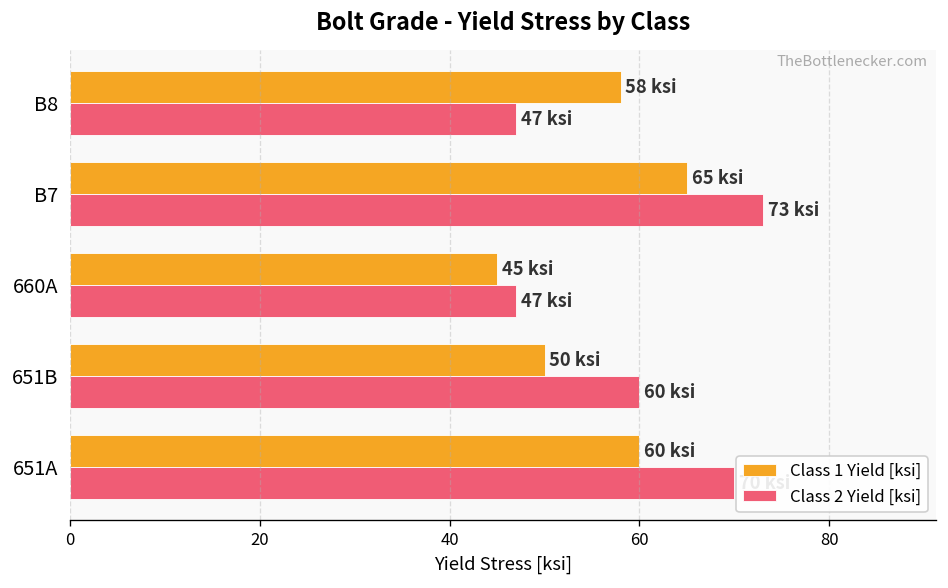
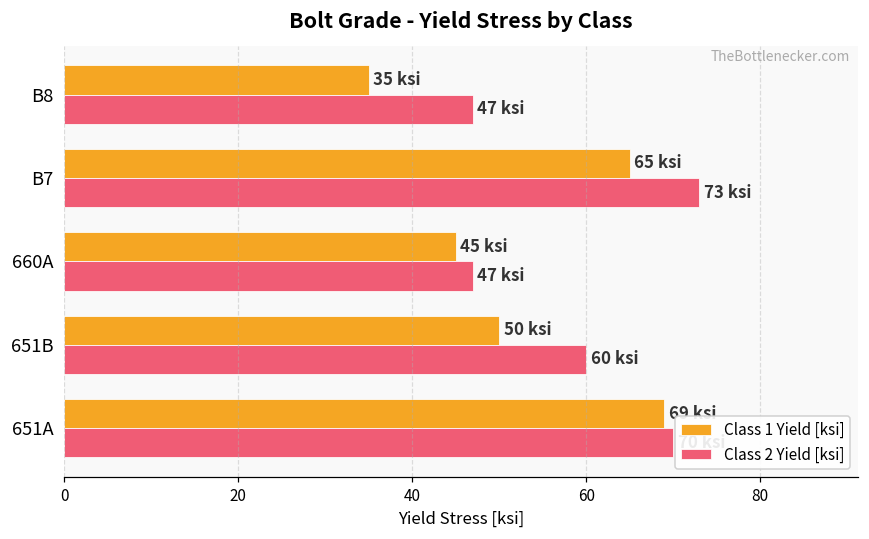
  {
    "Class 1 Yield [ksi]": {
-     "B8": 58,
+     "B8": 35,
      "B7": 65,
      "660A": 45,
      "651B": 50,
-     "651A": 60
+     "651A": 69
    },
    "Class 2 Yield [ksi]": {
      "B8": 47,
      "B7": 73,
      "660A": 47,
      "651B": 60
    }
  }
